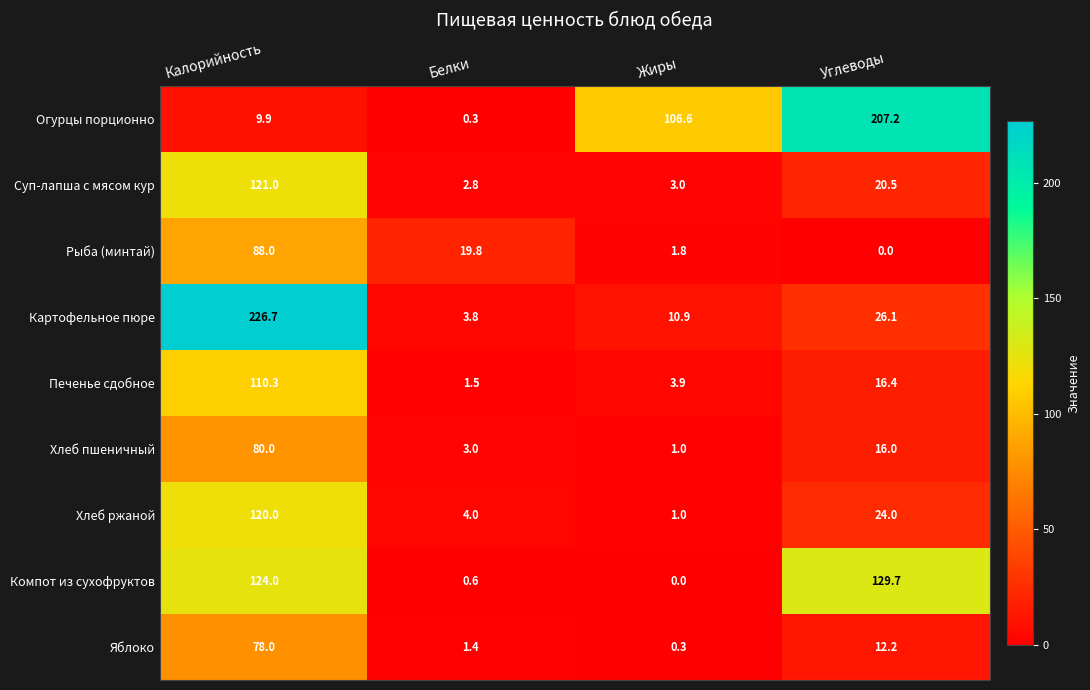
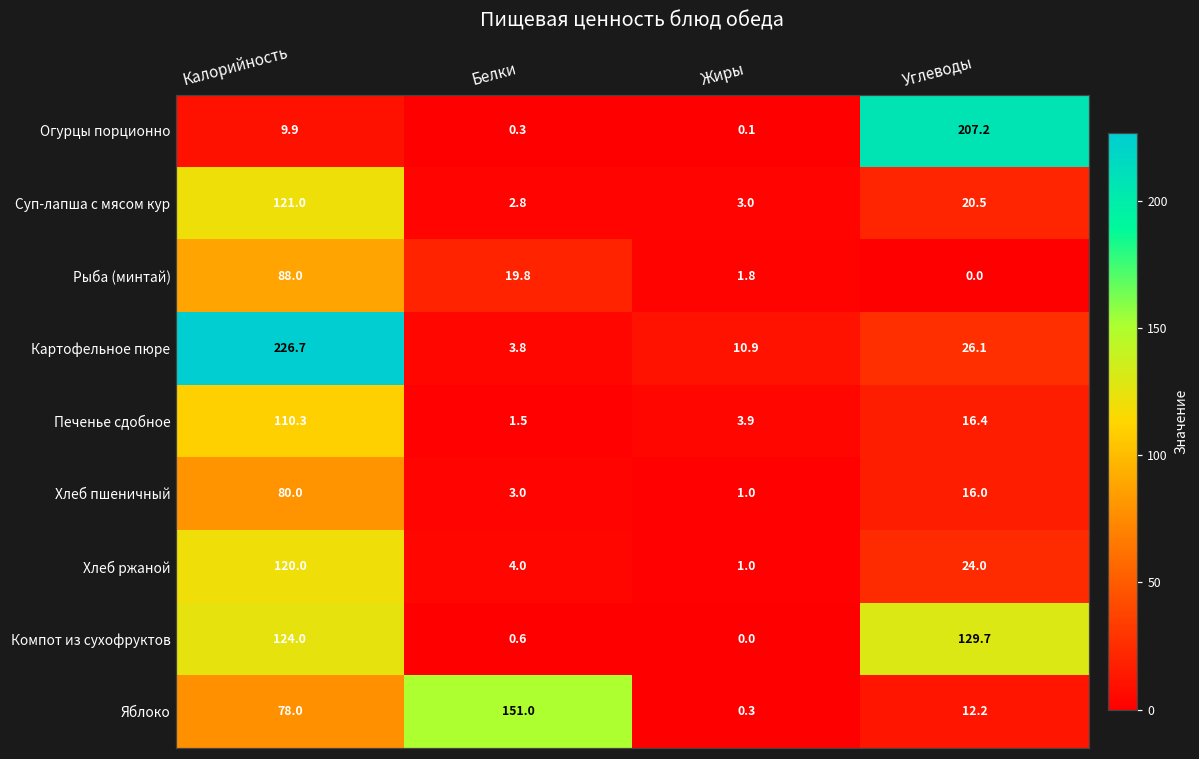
  {
    "Огурцы порционно": {
      "Калорийность": 9.9,
      "Белки": 0.3,
-     "Жиры": 106.6,
+     "Жиры": 0.1,
      "Углеводы": 207.2
    },
    "Суп-лапша с мясом кур": {
      "Калорийность": 121.0,
      "Белки": 2.8,
      "Жиры": 3.0,
      "Углеводы": 20.5
    },
    "Рыба (минтай)": {
      "Калорийность": 88.0,
      "Белки": 19.8,
      "Жиры": 1.8,
      "Углеводы": 0.0
    },
    "Картофельное пюре": {
      "Калорийность": 226.7,
      "Белки": 3.8,
      "Жиры": 10.9,
      "Углеводы": 26.1
    },
    "Печенье сдобное": {
      "Калорийность": 110.3,
      "Белки": 1.5,
      "Жиры": 3.9,
      "Углеводы": 16.4
    },
    "Хлеб пшеничный": {
      "Калорийность": 80.0,
      "Белки": 3.0,
      "Жиры": 1.0,
      "Углеводы": 16.0
    },
    "Хлеб ржаной": {
      "Калорийность": 120.0,
      "Белки": 4.0,
      "Жиры": 1.0,
      "Углеводы": 24.0
    },
    "Компот из сухофруктов": {
      "Калорийность": 124.0,
      "Белки": 0.6,
      "Жиры": 0.0,
      "Углеводы": 129.7
    },
    "Яблоко": {
      "Калорийность": 78.0,
-     "Белки": 1.4,
+     "Белки": 151.0,
      "Жиры": 0.3,
      "Углеводы": 12.2
    }
  }
